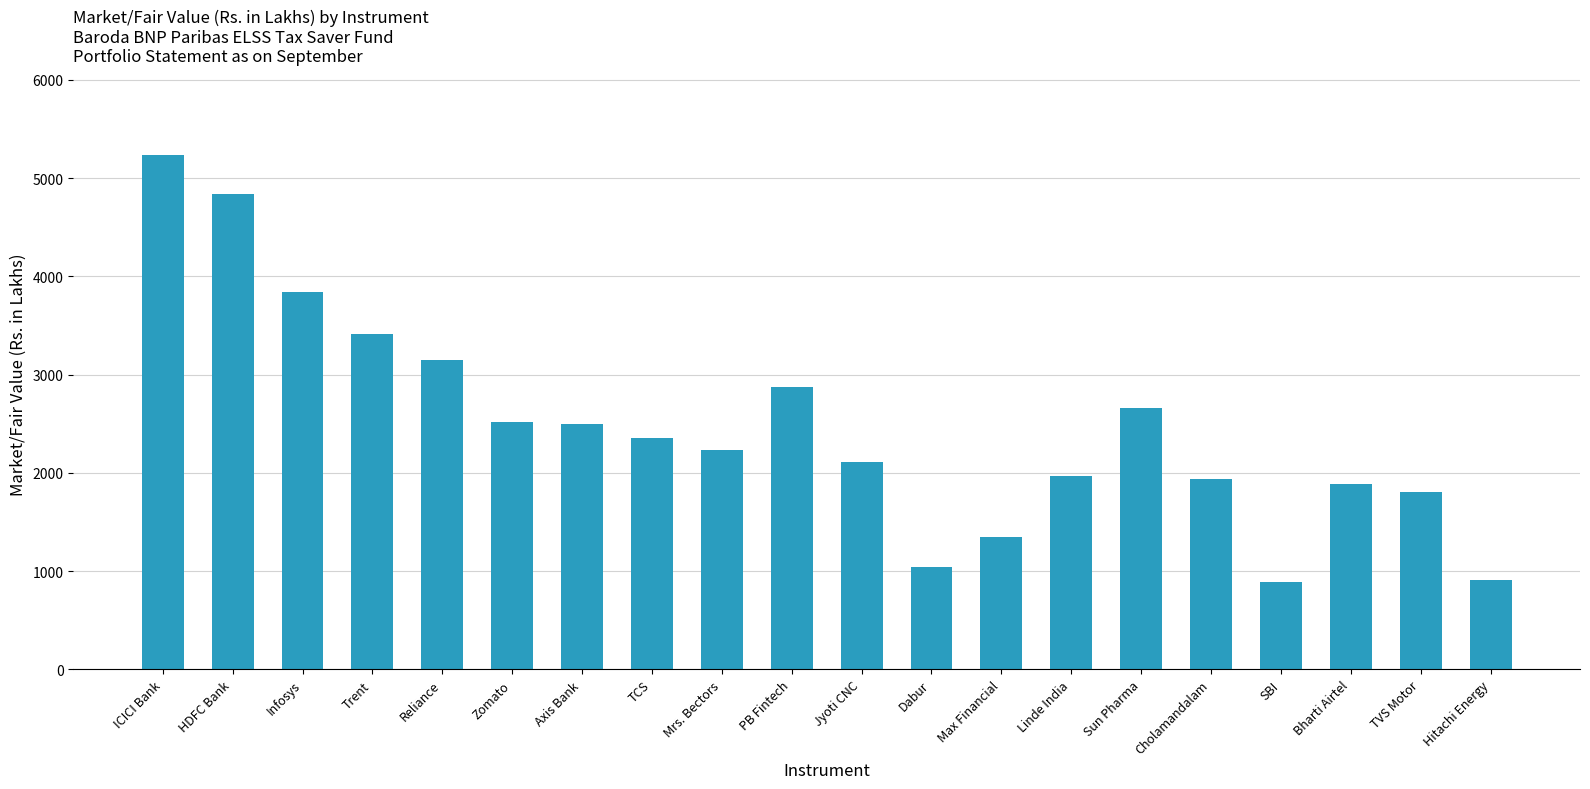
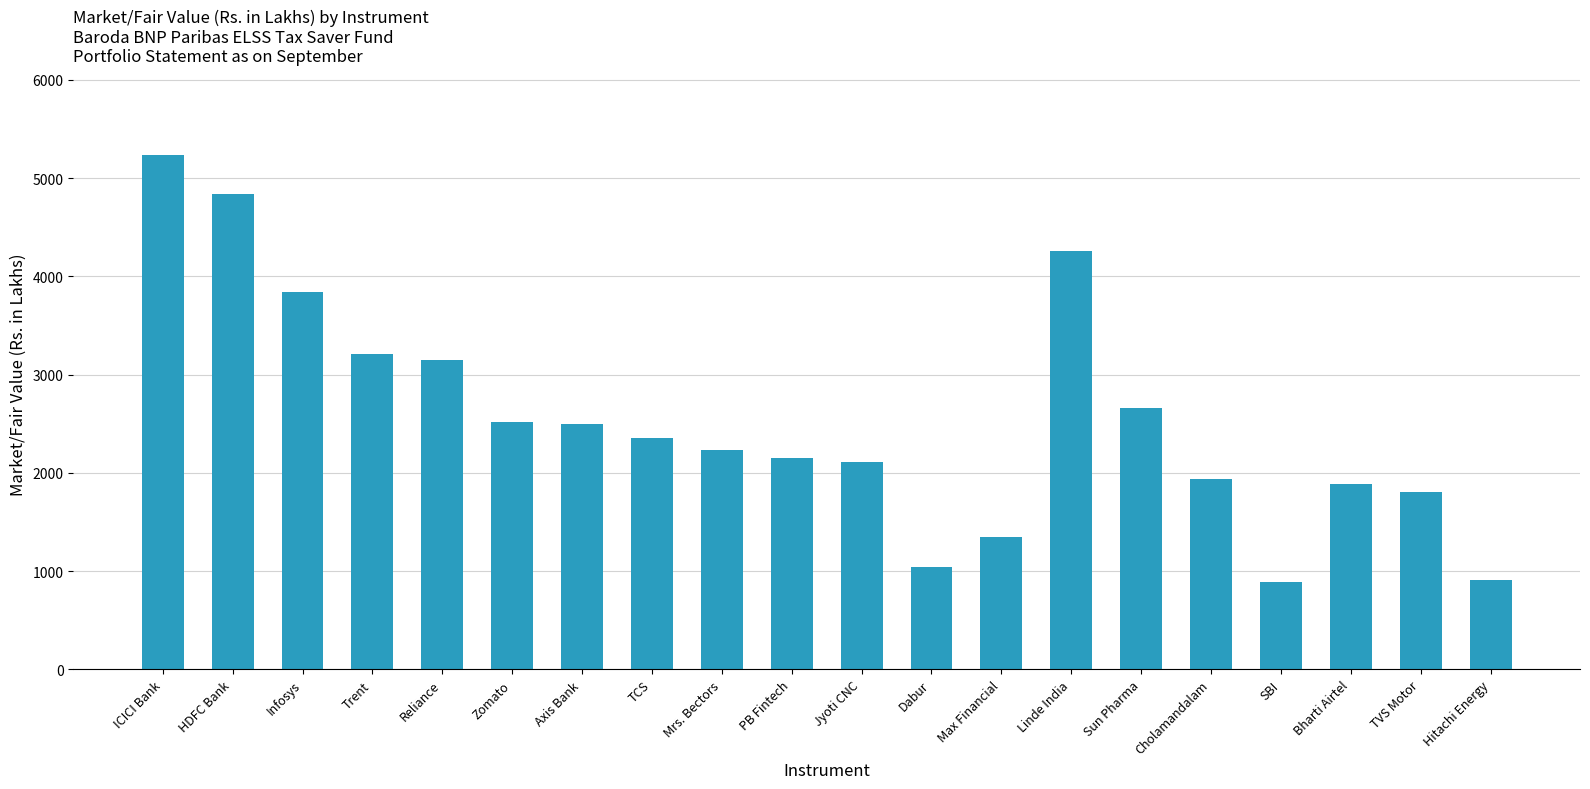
  {
    "ICICI Bank": 5200,
    "HDFC Bank": 4800,
    "Infosys": 3800,
-   "Trent": 3400,
+   "Trent": 3200,
    "Reliance": 3100,
    "Zomato": 2500,
    "Axis Bank": 2500,
    "TCS": 2400,
    "Mrs. Bectors": 2200,
-   "PB Fintech": 2900,
+   "PB Fintech": 2100,
    "Jyoti CNC": 2100,
    "Dabur": 1000,
    "Max Financial": 1300,
-   "Linde India": 2000,
+   "Linde India": 4300,
    "Sun Pharma": 2700,
    "Cholamandalam": 1900,
    "SBI": 900,
    "Bharti Airtel": 1900,
    "TVS Motor": 1800,
    "Hitachi Energy": 900
  }
